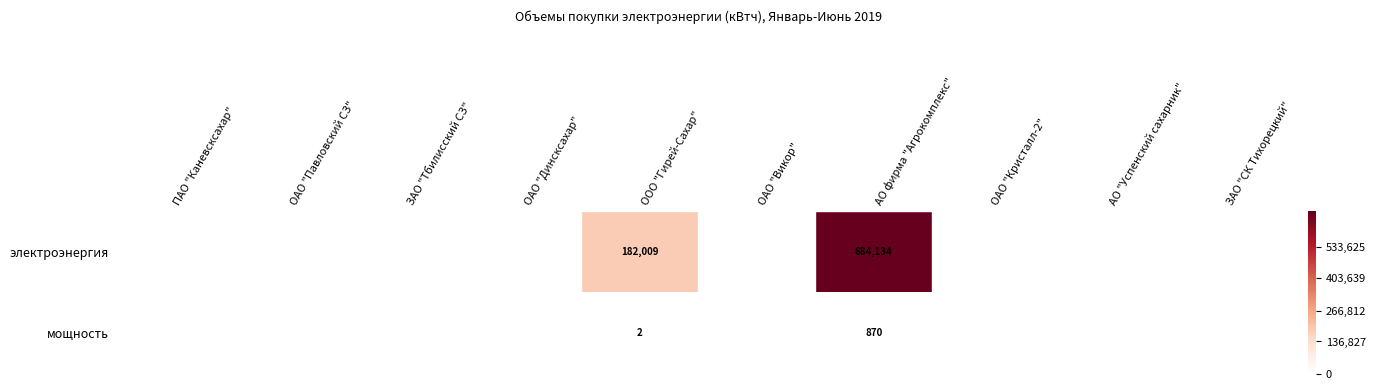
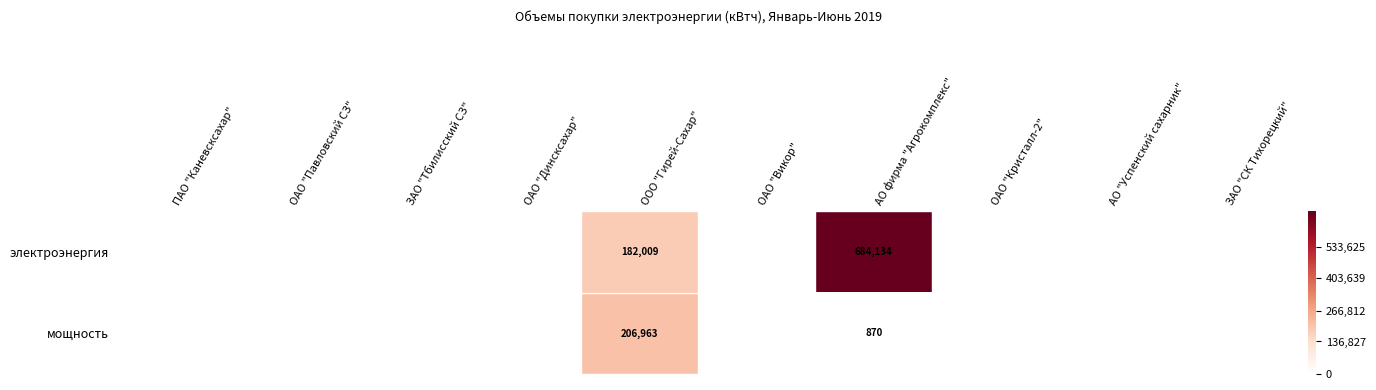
  {
    "электроэнергия": {
      "ООО \"Гирей-Сахар\"": "182,009",
      "АО фирма \"Агрокомплекс\"": "684,134"
    },
    "мощность": {
-     "ООО \"Гирей-Сахар\"": "2",
+     "ООО \"Гирей-Сахар\"": "206,963",
      "АО фирма \"Агрокомплекс\"": "870"
    }
  }
